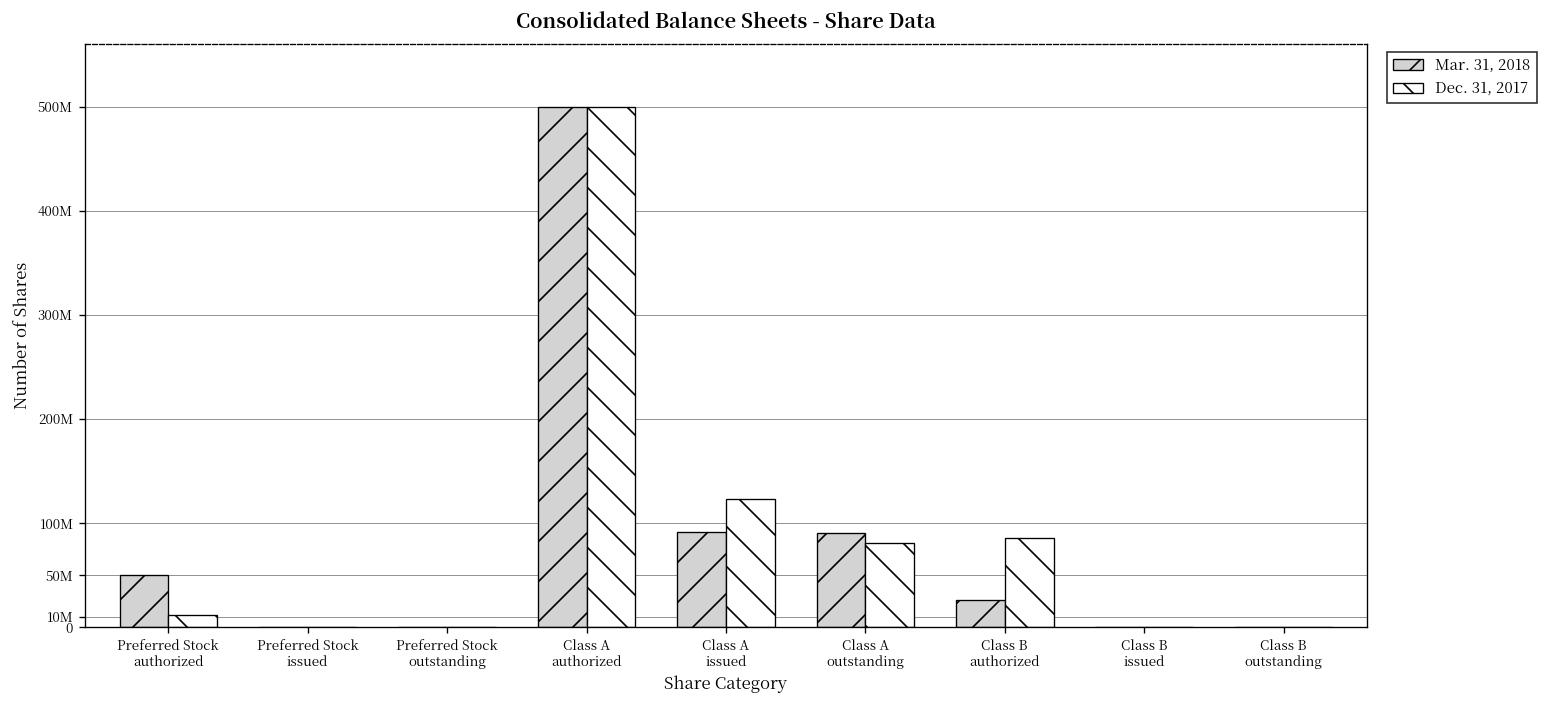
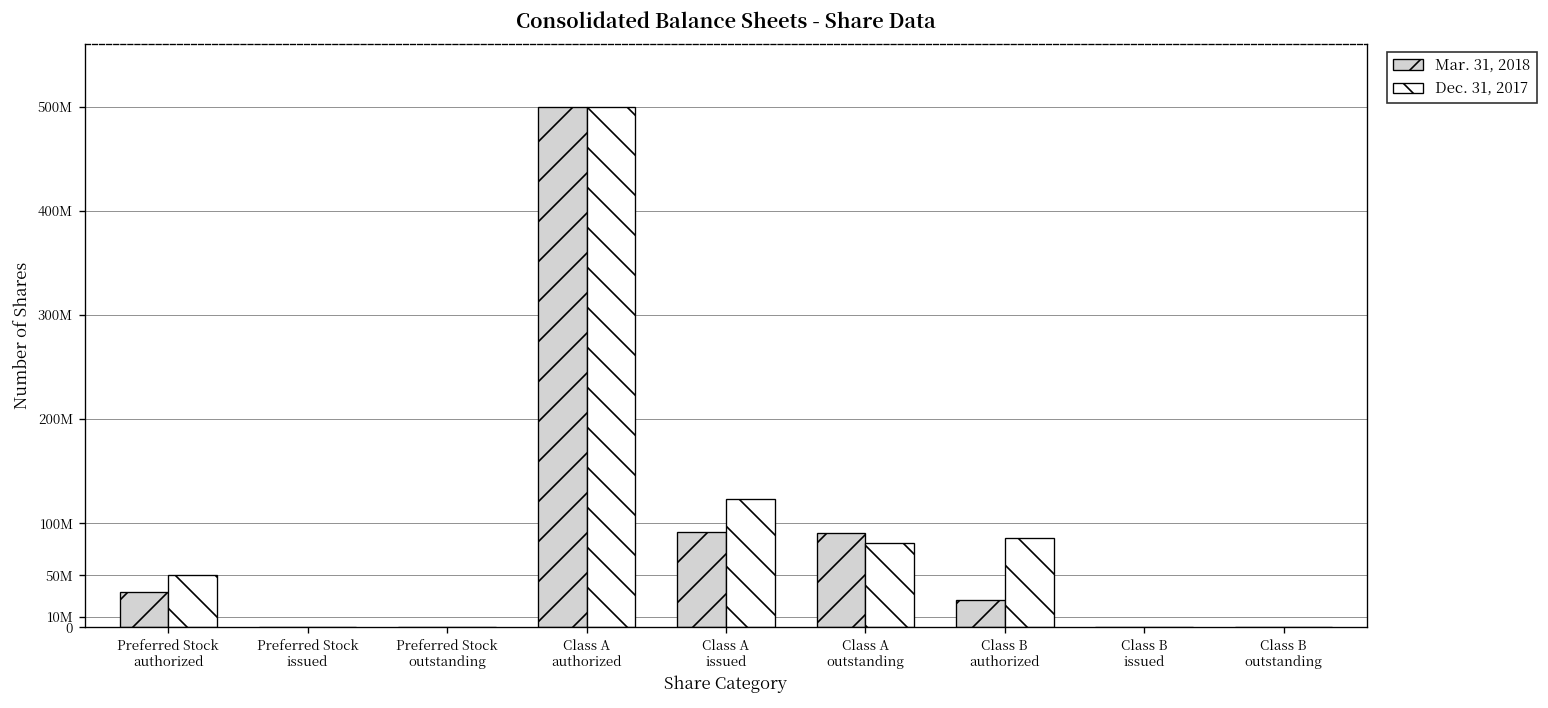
  {
    "Mar. 31, 2018": {
-     "Preferred Stock authorized": 50000000,
+     "Preferred Stock authorized": 30000000,
      "Preferred Stock issued": 0,
      "Preferred Stock outstanding": 0,
      "Class A authorized": 500000000,
      "Class A issued": 90000000,
      "Class A outstanding": 90000000,
      "Class B authorized": 30000000,
      "Class B issued": 0,
      "Class B outstanding": 0
    },
    "Dec. 31, 2017": {
-     "Preferred Stock authorized": 10000000,
+     "Preferred Stock authorized": 50000000,
      "Preferred Stock issued": 0,
      "Preferred Stock outstanding": 0,
      "Class A authorized": 500000000,
      "Class A issued": 120000000,
      "Class A outstanding": 80000000,
      "Class B authorized": 90000000,
      "Class B issued": 0,
      "Class B outstanding": 0
    }
  }
